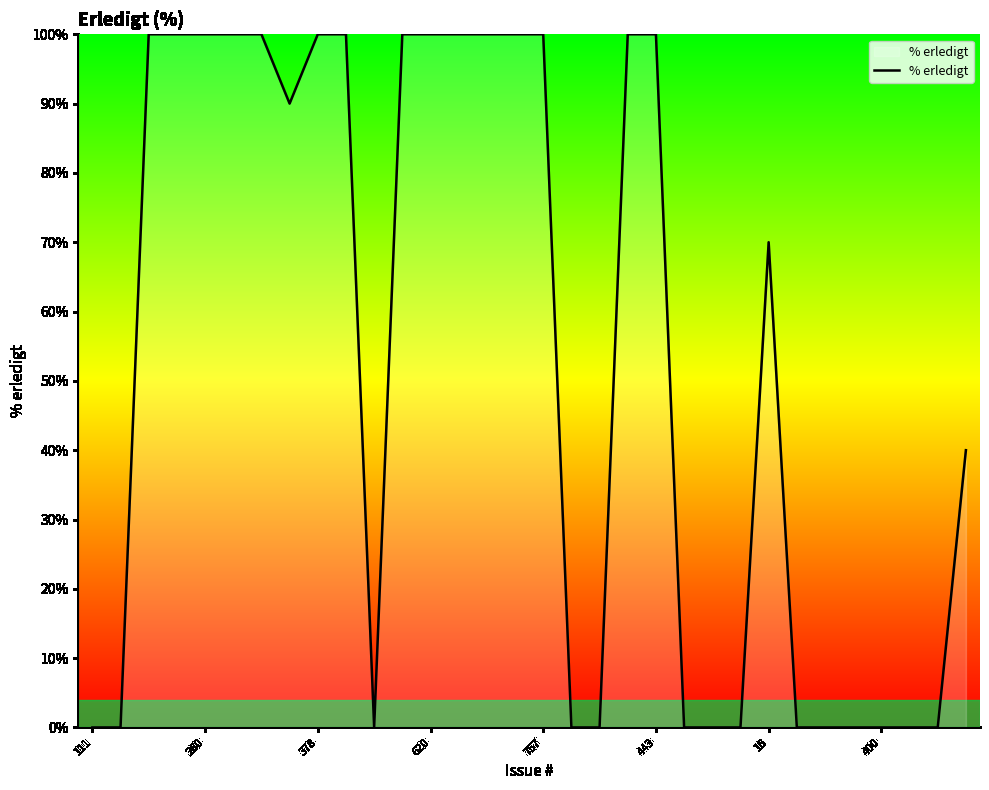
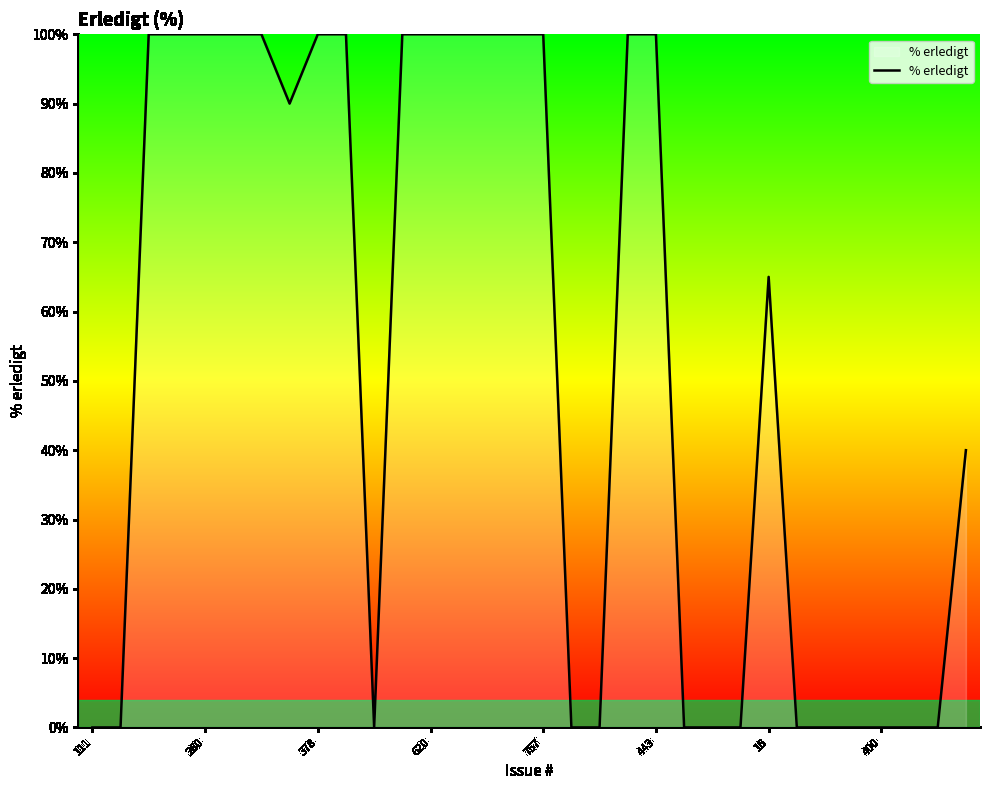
  {
    "260": "100%",
    "378": "100%",
    "620": "100%",
    "757": "100%",
    "443": "100%",
-   "16": "70%"
+   "16": "65%"
  }
